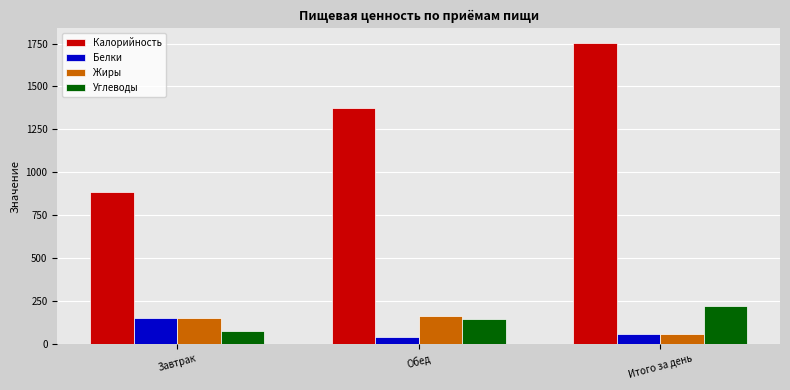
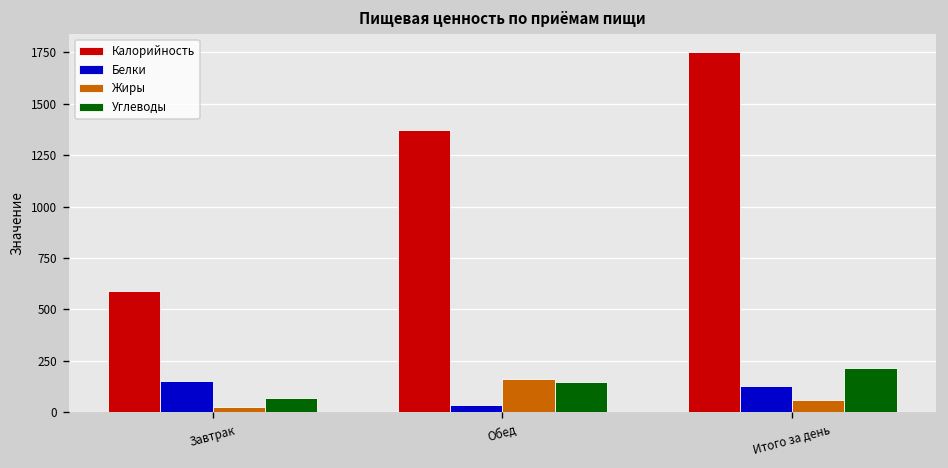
  {
    "Калорийность": {
-     "Завтрак": 890,
+     "Завтрак": 590,
      "Обед": 1370,
      "Итого за день": 1750
    },
    "Белки": {
      "Завтрак": 150,
      "Обед": 40,
-     "Итого за день": 60
+     "Итого за день": 130
    },
    "Жиры": {
-     "Завтрак": 150,
+     "Завтрак": 30,
      "Обед": 160,
      "Итого за день": 60
    },
    "Углеводы": {
      "Завтрак": 70,
      "Обед": 150,
      "Итого за день": 220
    }
  }
